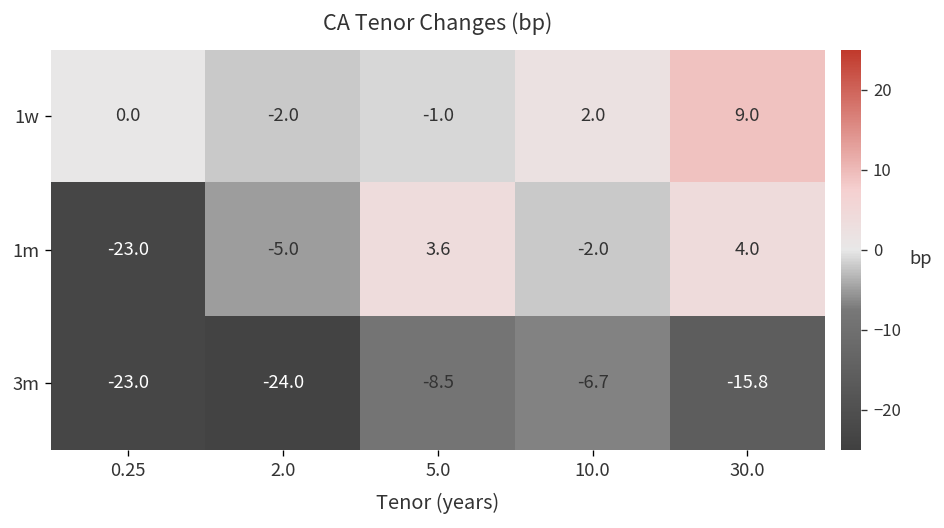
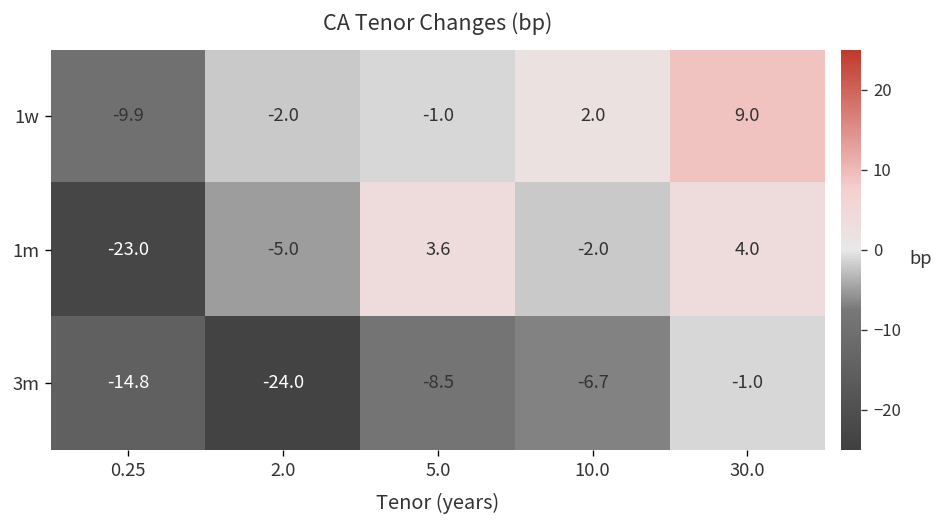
  {
    "1w": {
-     "0.25": 0.0,
+     "0.25": -9.9,
      "2.0": -2.0,
      "5.0": -1.0,
      "10.0": 2.0,
      "30.0": 9.0
    },
    "1m": {
      "0.25": -23.0,
      "2.0": -5.0,
      "5.0": 3.6,
      "10.0": -2.0,
      "30.0": 4.0
    },
    "3m": {
-     "0.25": -23.0,
+     "0.25": -14.8,
      "2.0": -24.0,
      "5.0": -8.5,
      "10.0": -6.7,
-     "30.0": -15.8
+     "30.0": -1.0
    }
  }
